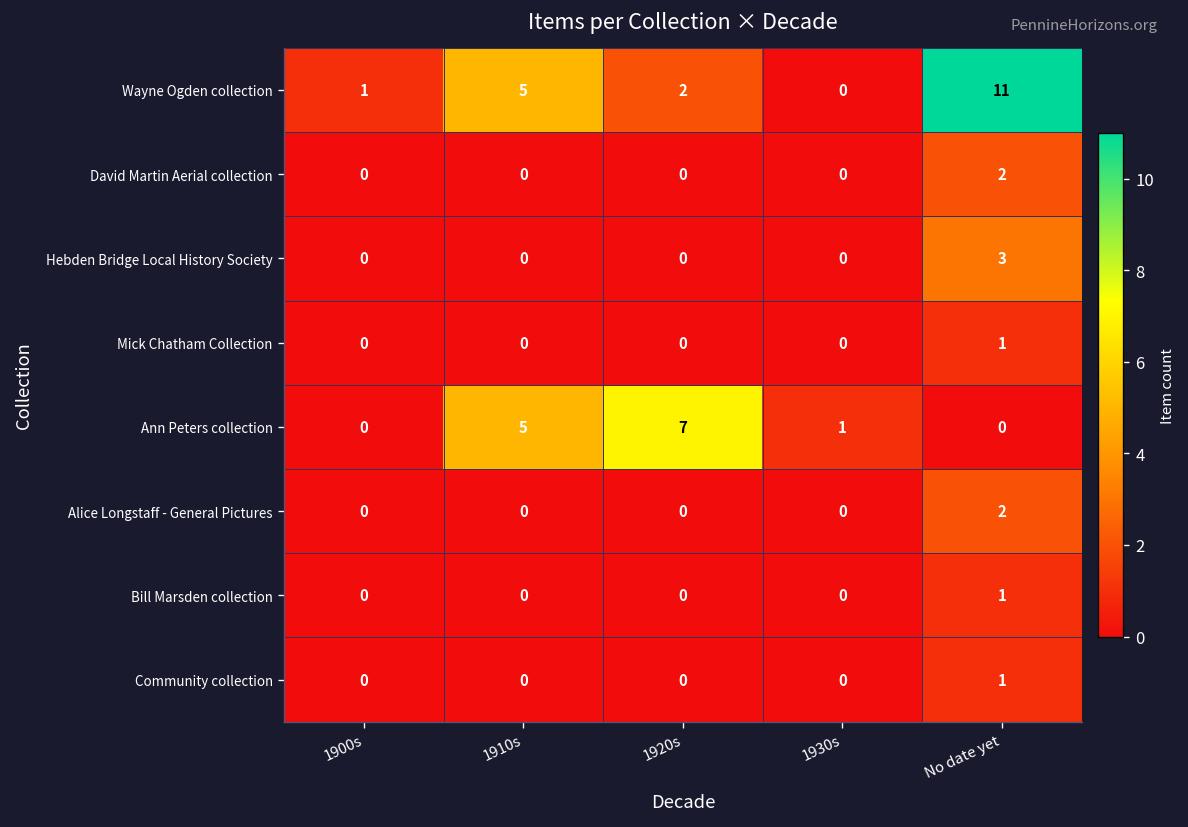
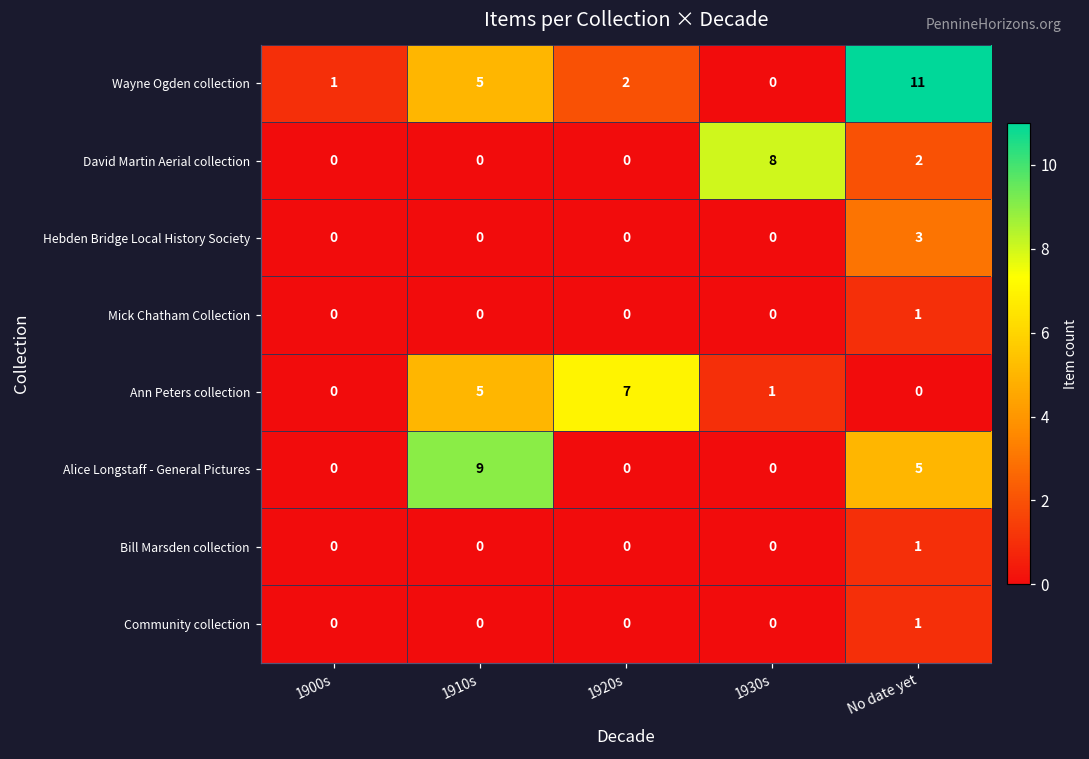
  {
    "Wayne Ogden collection": {
      "1900s": 1,
      "1910s": 5,
      "1920s": 2,
      "1930s": 0,
      "No date yet": 11
    },
    "David Martin Aerial collection": {
      "1900s": 0,
      "1910s": 0,
      "1920s": 0,
-     "1930s": 0,
+     "1930s": 8,
      "No date yet": 2
    },
    "Hebden Bridge Local History Society": {
      "1900s": 0,
      "1910s": 0,
      "1920s": 0,
      "1930s": 0,
      "No date yet": 3
    },
    "Mick Chatham Collection": {
      "1900s": 0,
      "1910s": 0,
      "1920s": 0,
      "1930s": 0,
      "No date yet": 1
    },
    "Ann Peters collection": {
      "1900s": 0,
      "1910s": 5,
      "1920s": 7,
      "1930s": 1,
      "No date yet": 0
    },
    "Alice Longstaff - General Pictures": {
      "1900s": 0,
-     "1910s": 0,
+     "1910s": 9,
      "1920s": 0,
      "1930s": 0,
-     "No date yet": 2
+     "No date yet": 5
    },
    "Bill Marsden collection": {
      "1900s": 0,
      "1910s": 0,
      "1920s": 0,
      "1930s": 0,
      "No date yet": 1
    },
    "Community collection": {
      "1900s": 0,
      "1910s": 0,
      "1920s": 0,
      "1930s": 0,
      "No date yet": 1
    }
  }
